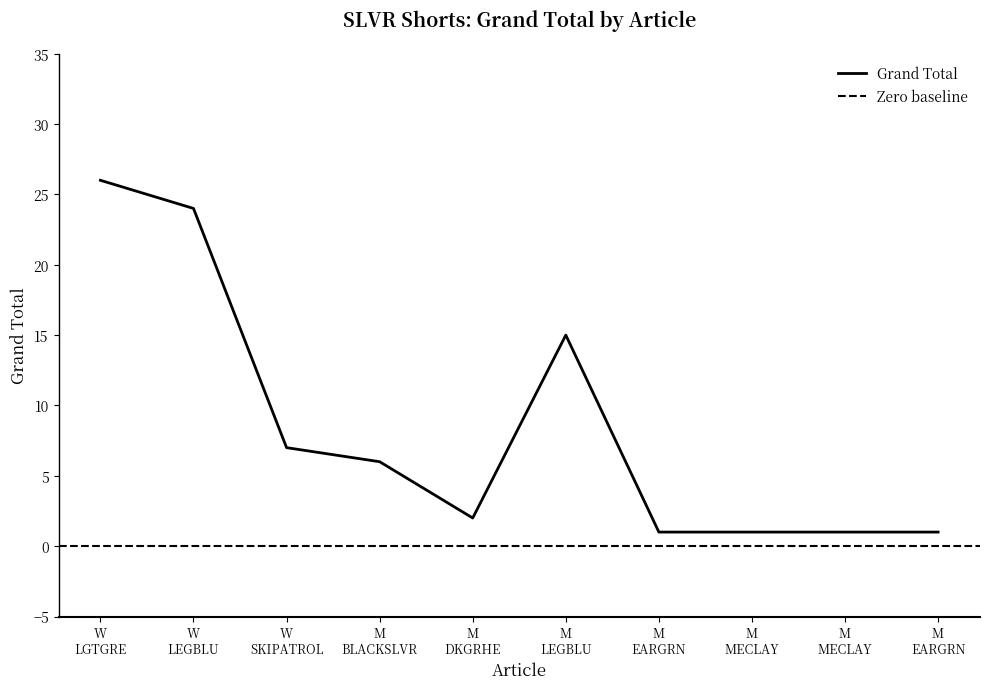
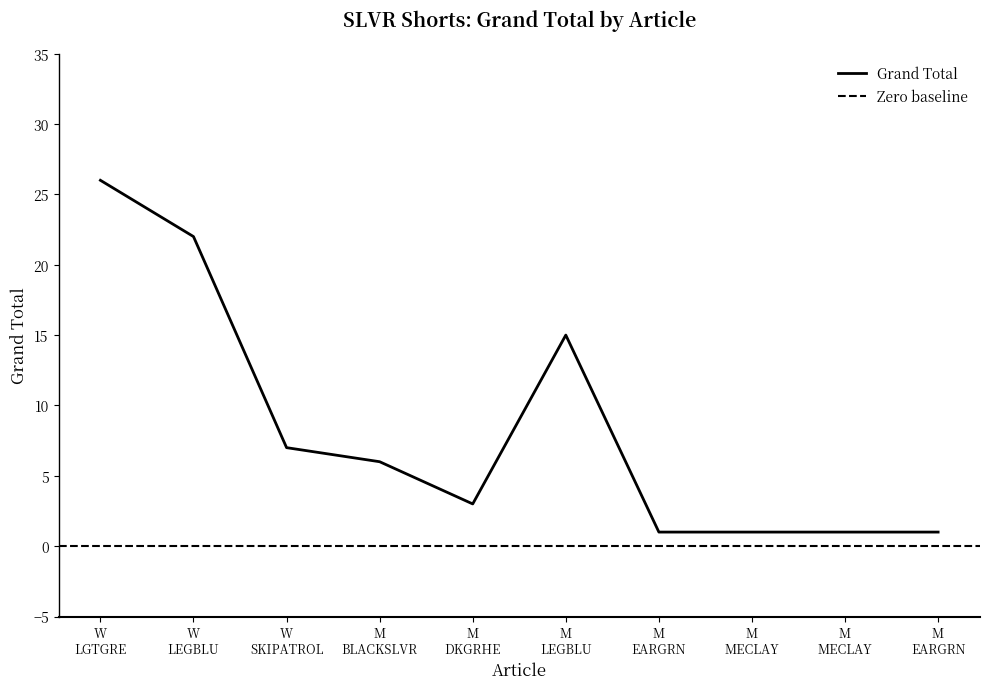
  {
    "W LGTGRE": 26,
-   "W LEGBLU": 24,
+   "W LEGBLU": 22,
    "W SKIPATROL": 7,
    "M BLACKSLVR": 6,
-   "M DKGRHE": 2,
+   "M DKGRHE": 3,
    "M LEGBLU": 15
  }
